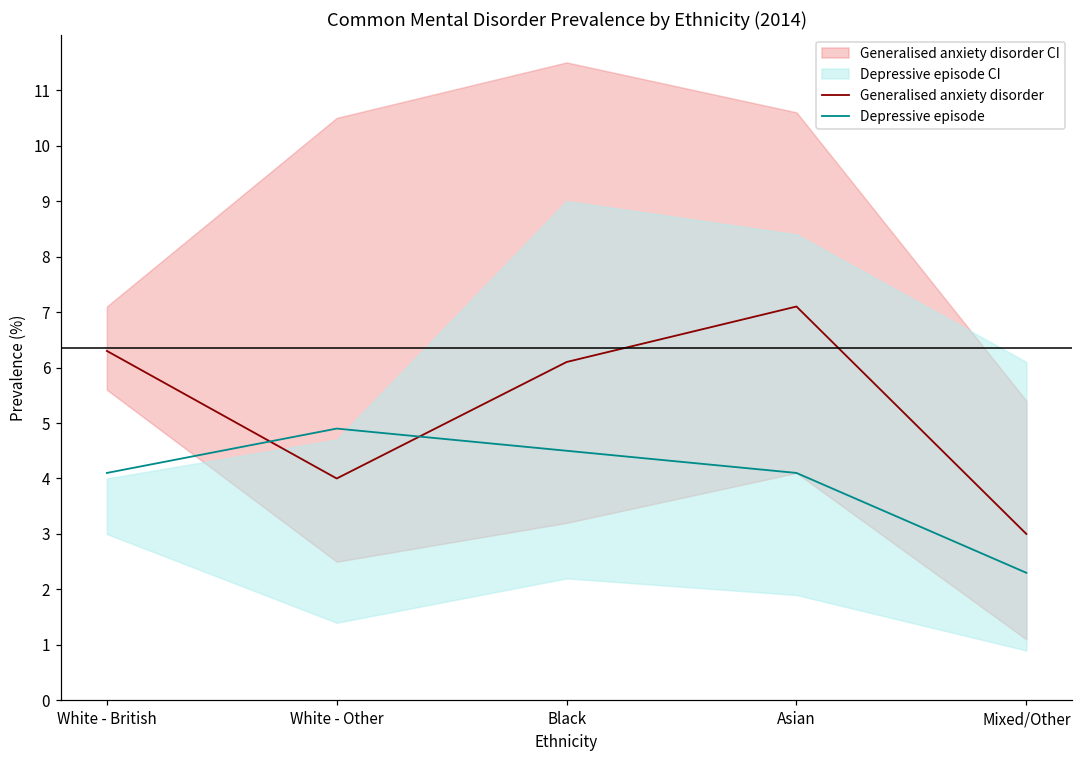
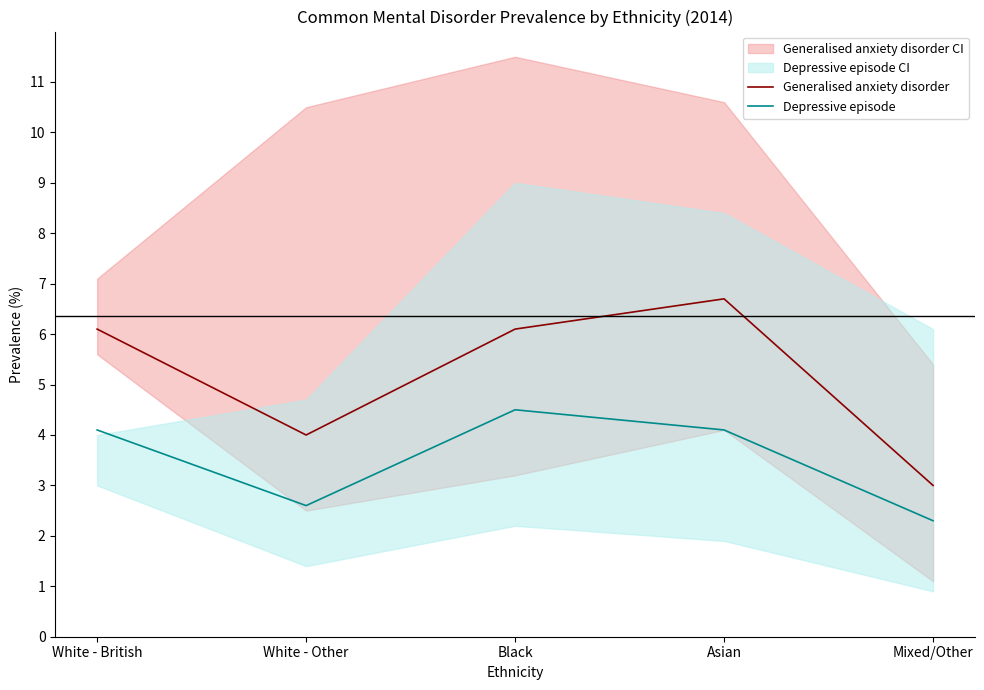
  {
    "Generalised anxiety disorder": {
-     "White - British": 6.3,
+     "White - British": 6.1,
      "White - Other": 4.0,
      "Black": 6.1,
-     "Asian": 7.1,
+     "Asian": 6.7,
      "Mixed/Other": 3.0
    },
    "Depressive episode": {
      "White - British": 4.1,
-     "White - Other": 4.9,
+     "White - Other": 2.6,
      "Black": 4.5,
      "Asian": 4.1,
      "Mixed/Other": 2.3
    }
  }
